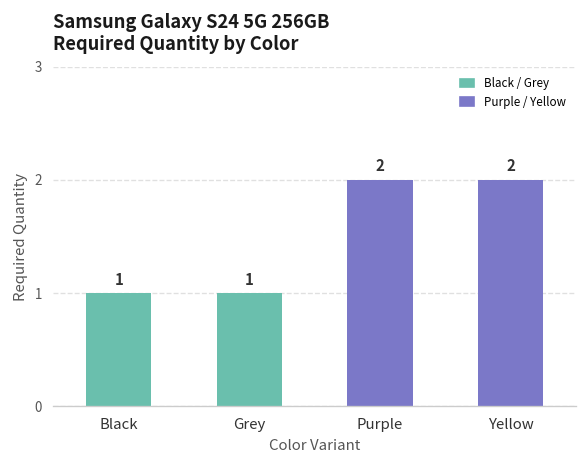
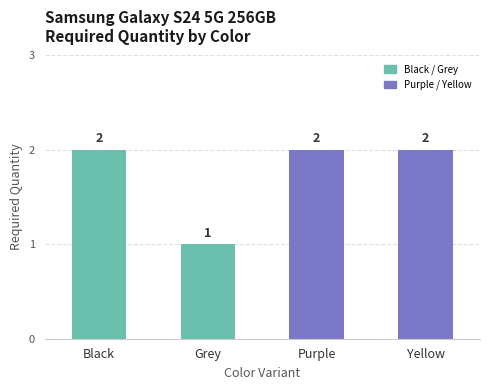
  {
-   "Black": 1,
+   "Black": 2,
    "Grey": 1,
    "Purple": 2,
    "Yellow": 2
  }
